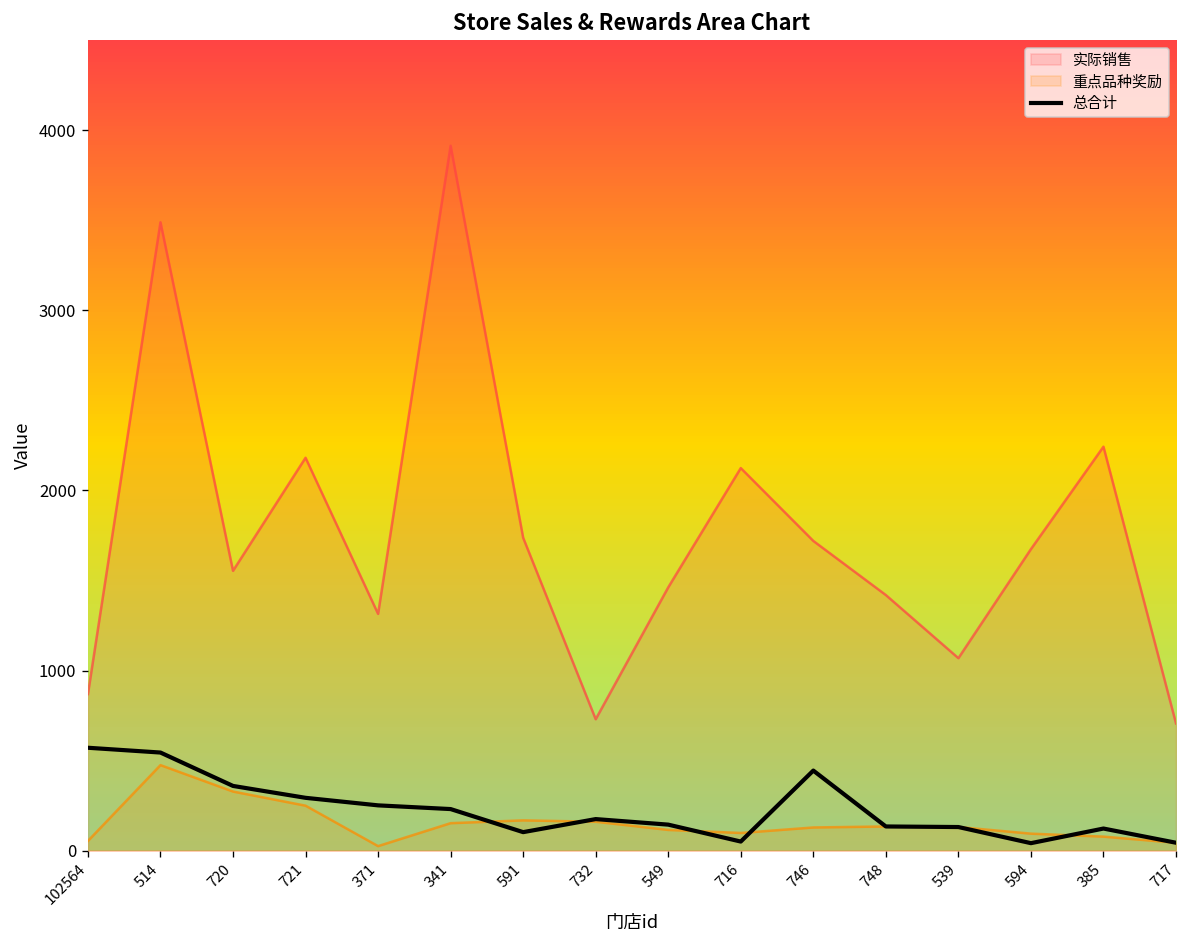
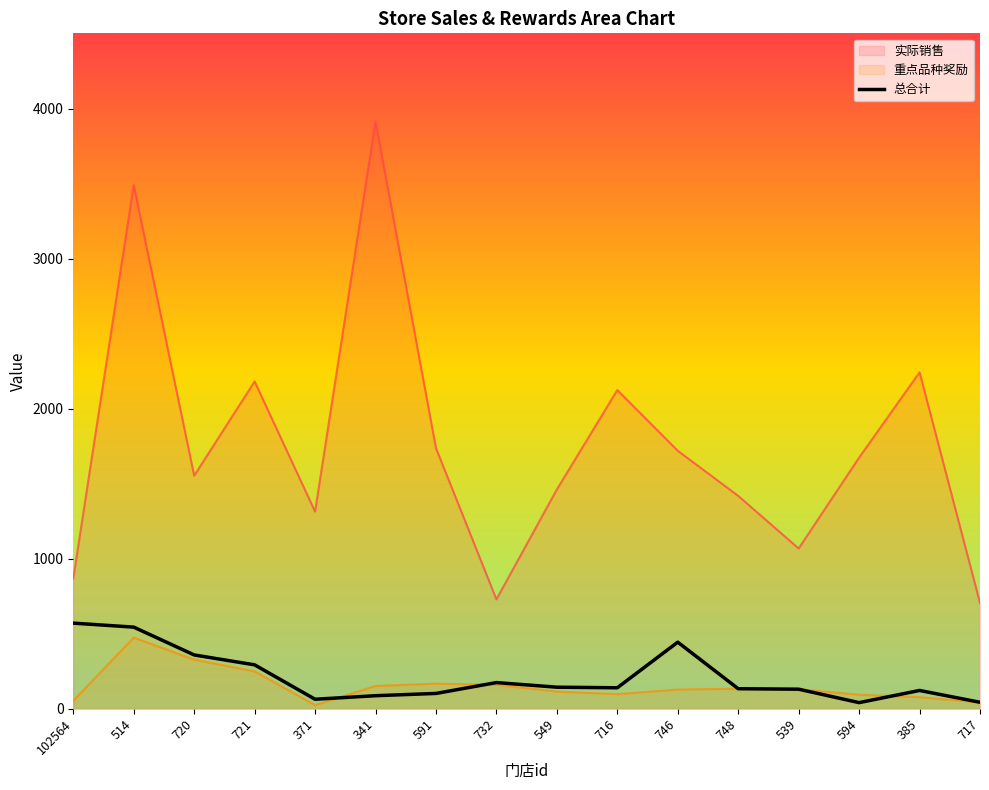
  {
    "总合计": {
      "102564": 570,
      "514": 540,
      "720": 360,
      "721": 290,
-     "371": 250,
-     "341": 230,
+     "371": 60,
+     "341": 90,
      "591": 100,
      "549": 140,
-     "716": 50,
+     "716": 140,
      "746": 440,
      "594": 40,
      "385": 120
    }
  }
